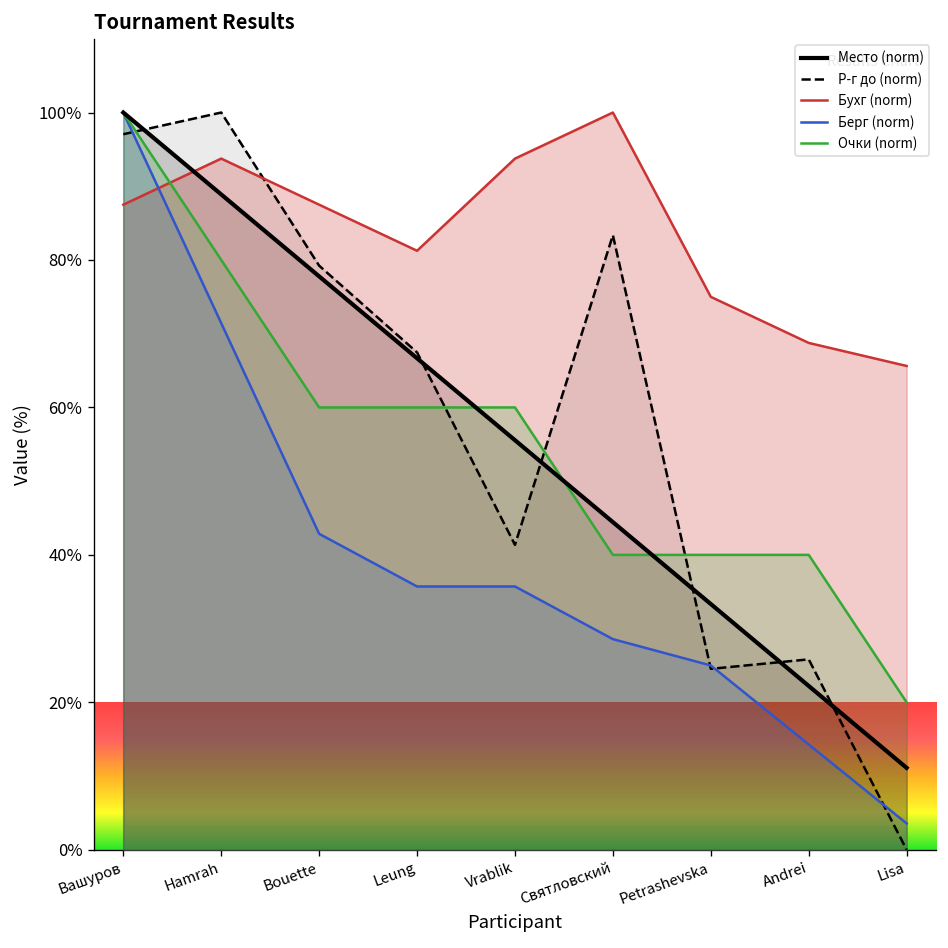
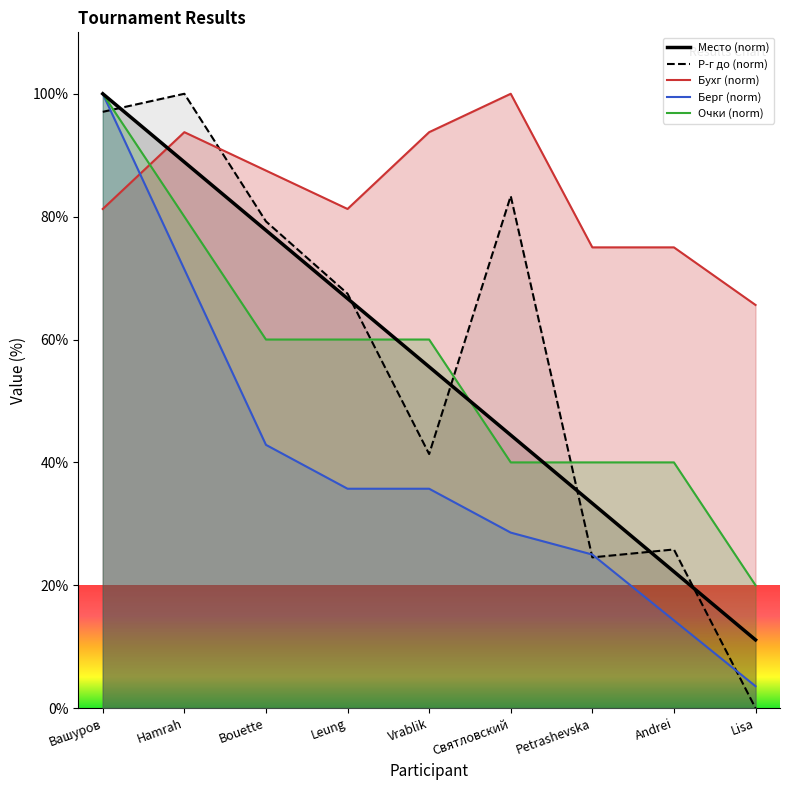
  {
    "Бухг (norm)": {
-     "Вашуров": "88%",
+     "Вашуров": "81%",
      "Hamrah": "94%",
      "Bouette": "88%",
      "Leung": "81%",
      "Vrablik": "94%",
      "Святловский": "100%",
      "Petrashevska": "75%",
-     "Andrei": "69%",
+     "Andrei": "75%",
      "Lisa": "66%"
    }
  }
